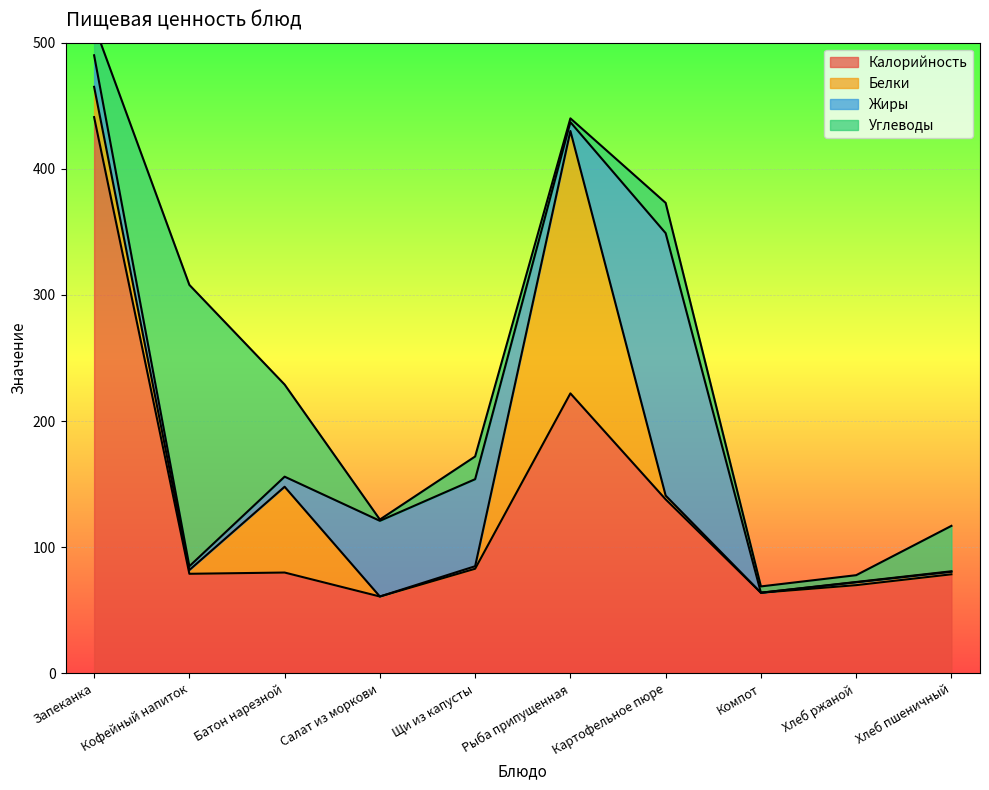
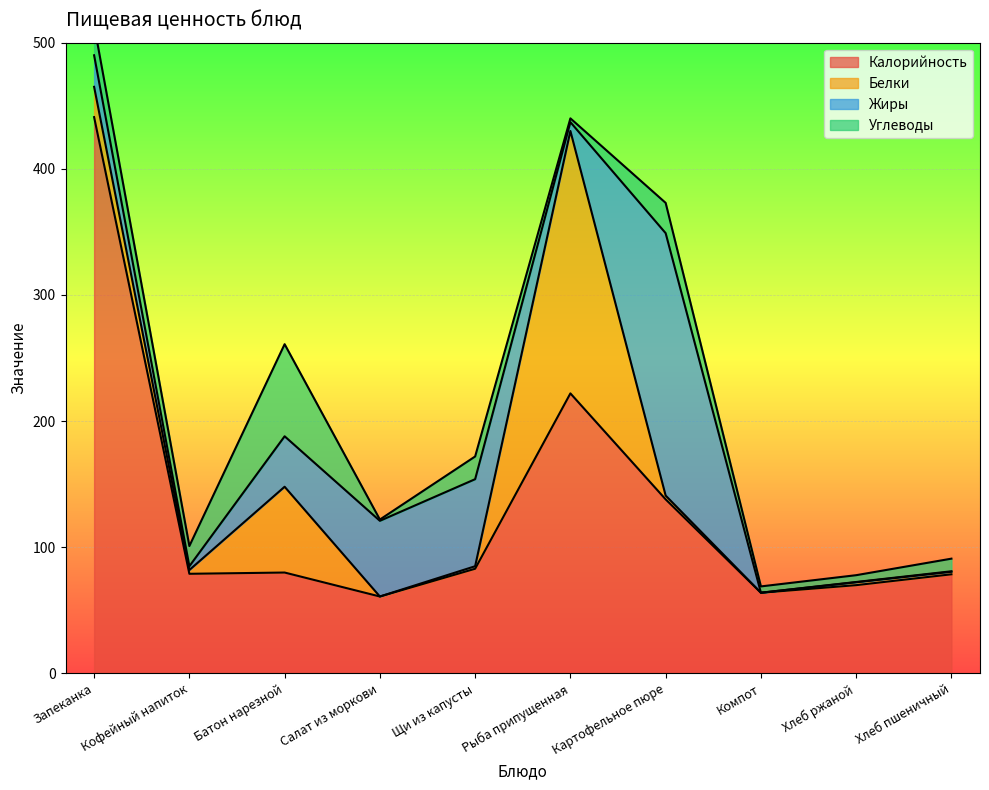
  {
    "Калорийность": {
      "Запеканка": 441,
      "Кофейный напиток": 79,
      "Батон нарезной": 80,
      "Щи из капусты": 83,
      "Рыба припущенная": 222,
      "Картофельное пюре": 138,
      "Хлеб ржаной": 70
    },
    "Белки": {
      "Запеканка": 24,
      "Кофейный напиток": 3,
      "Батон нарезной": 68,
      "Щи из капусты": 2,
      "Рыба припущенная": 208,
      "Картофельное пюре": 3
    },
    "Жиры": {
      "Запеканка": 25,
      "Кофейный напиток": 3,
-     "Батон нарезной": 8,
+     "Батон нарезной": 40,
      "Щи из капусты": 69,
      "Рыба припущенная": 7,
      "Картофельное пюре": 208
    },
    "Углеводы": {
-     "Кофейный напиток": 223,
+     "Кофейный напиток": 16,
      "Батон нарезной": 73,
      "Щи из капусты": 18,
      "Рыба припущенная": 3,
      "Картофельное пюре": 24,
      "Компот": 5,
      "Хлеб ржаной": 5,
-     "Хлеб пшеничный": 36
+     "Хлеб пшеничный": 10
    }
  }
